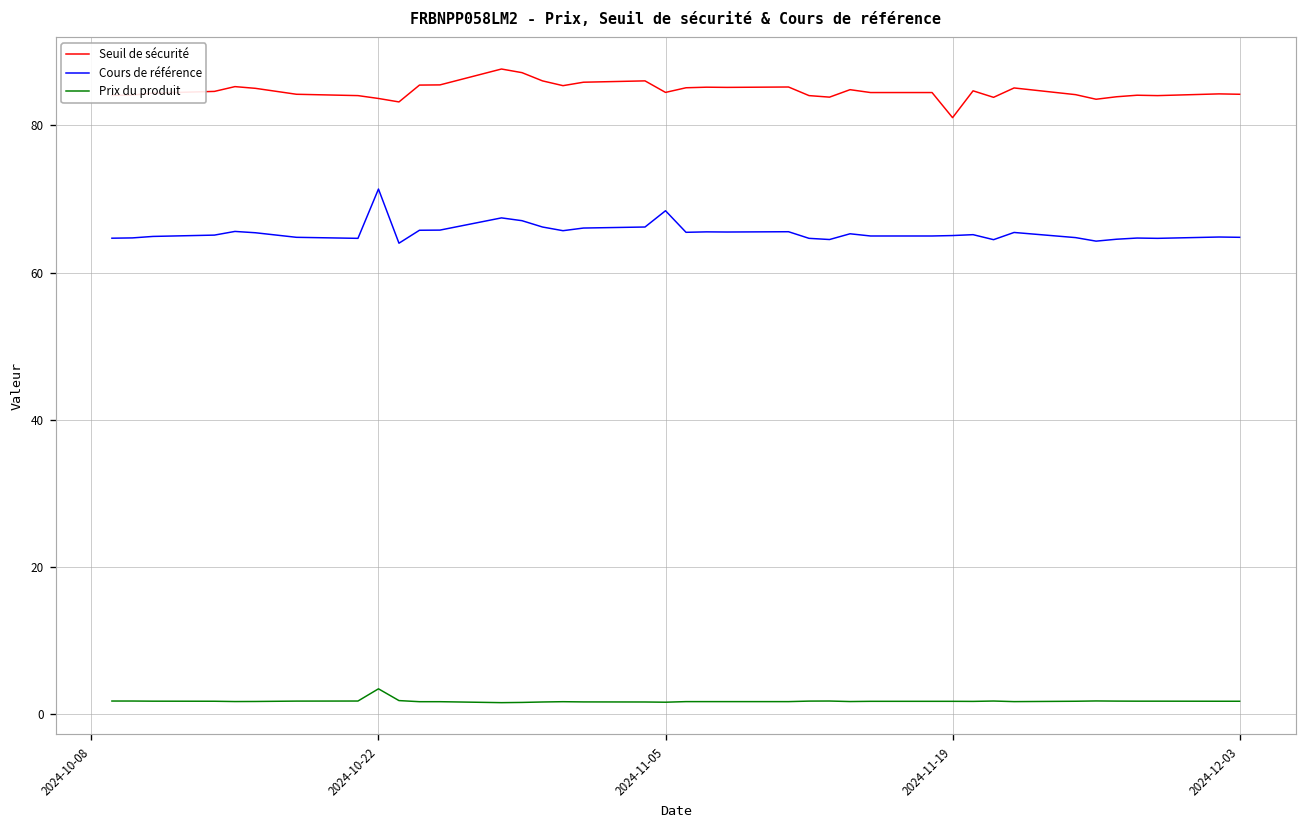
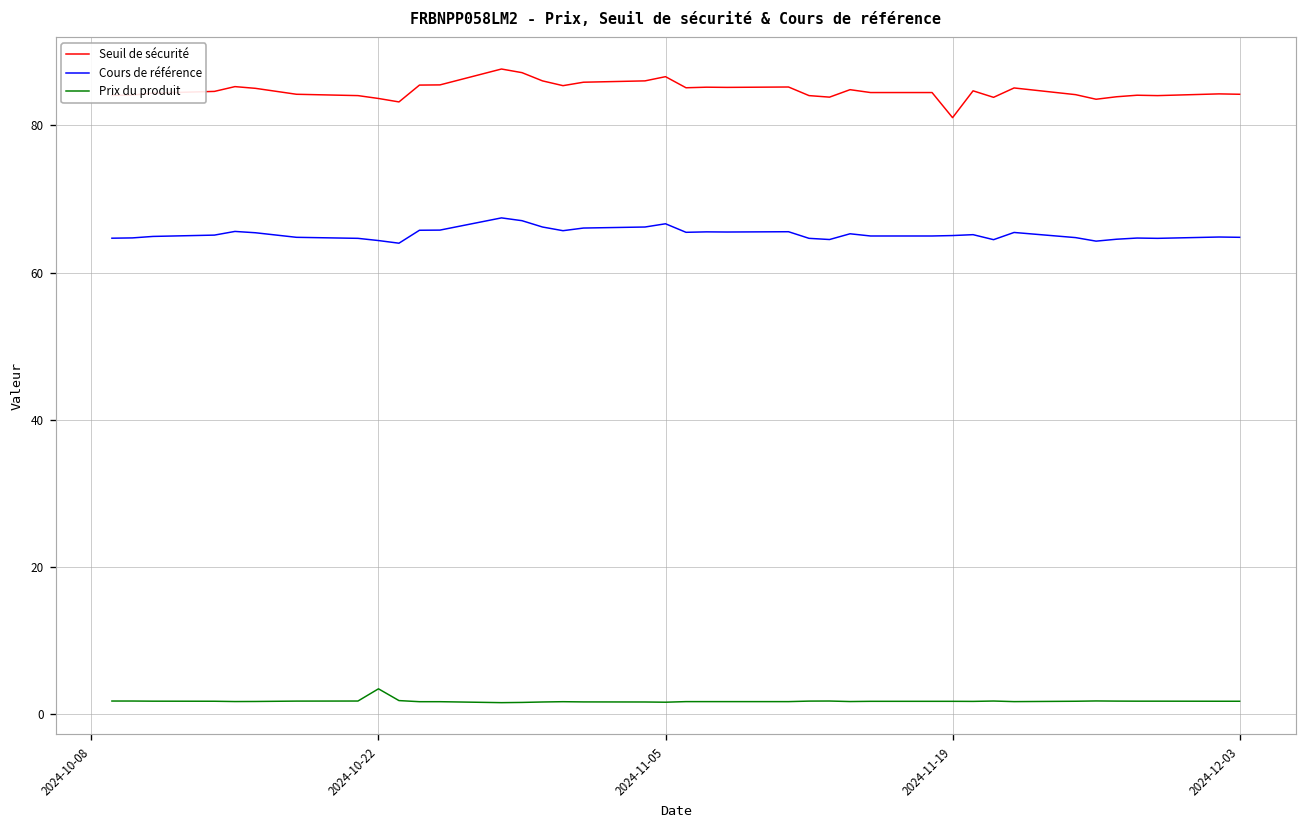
  {
    "Seuil de sécurité": {
      "2024-10-22": 84,
-     "2024-11-05": 84,
+     "2024-11-05": 87,
      "2024-11-19": 81,
      "2024-12-03": 84
    },
    "Cours de référence": {
-     "2024-10-22": 71,
-     "2024-11-05": 68,
+     "2024-10-22": 64,
+     "2024-11-05": 67,
      "2024-11-19": 65,
      "2024-12-03": 65
    },
    "Prix du produit": {
      "2024-10-22": 3,
      "2024-11-05": 2,
      "2024-11-19": 2,
      "2024-12-03": 2
    }
  }
